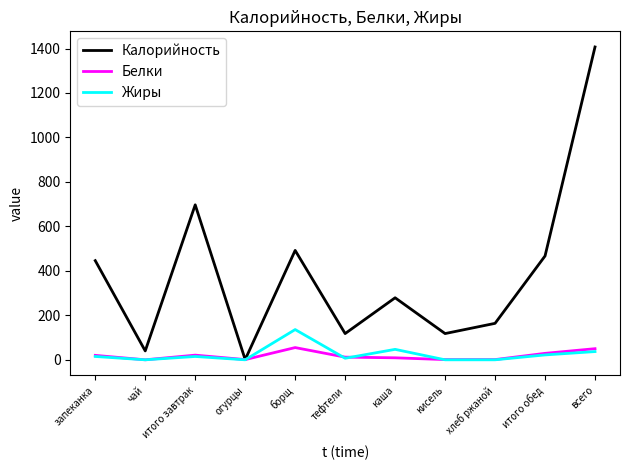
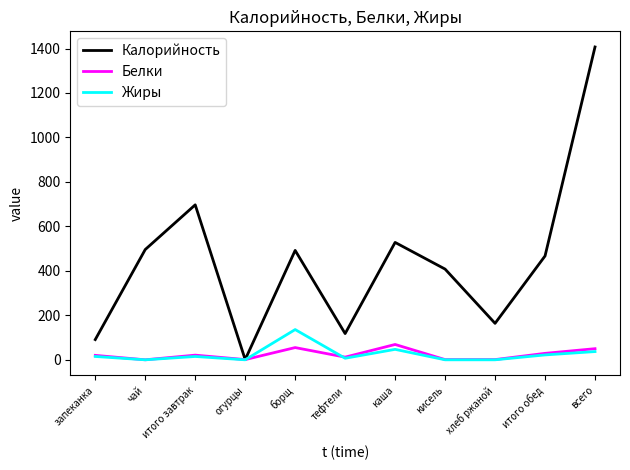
  {
    "Калорийность": {
-     "запеканка": 450,
-     "чай": 40,
+     "запеканка": 90,
+     "чай": 500,
      "итого завтрак": 700,
      "борщ": 490,
      "тефтели": 120,
-     "каша": 280,
-     "кисель": 120,
+     "каша": 530,
+     "кисель": 410,
      "хлеб ржаной": 160,
      "итого обед": 470,
      "всего": 1410
    },
    "Белки": {
      "борщ": 60,
-     "каша": 10,
+     "каша": 70,
      "всего": 50
    },
    "Жиры": {
      "борщ": 140,
      "каша": 50,
      "всего": 40
    }
  }
